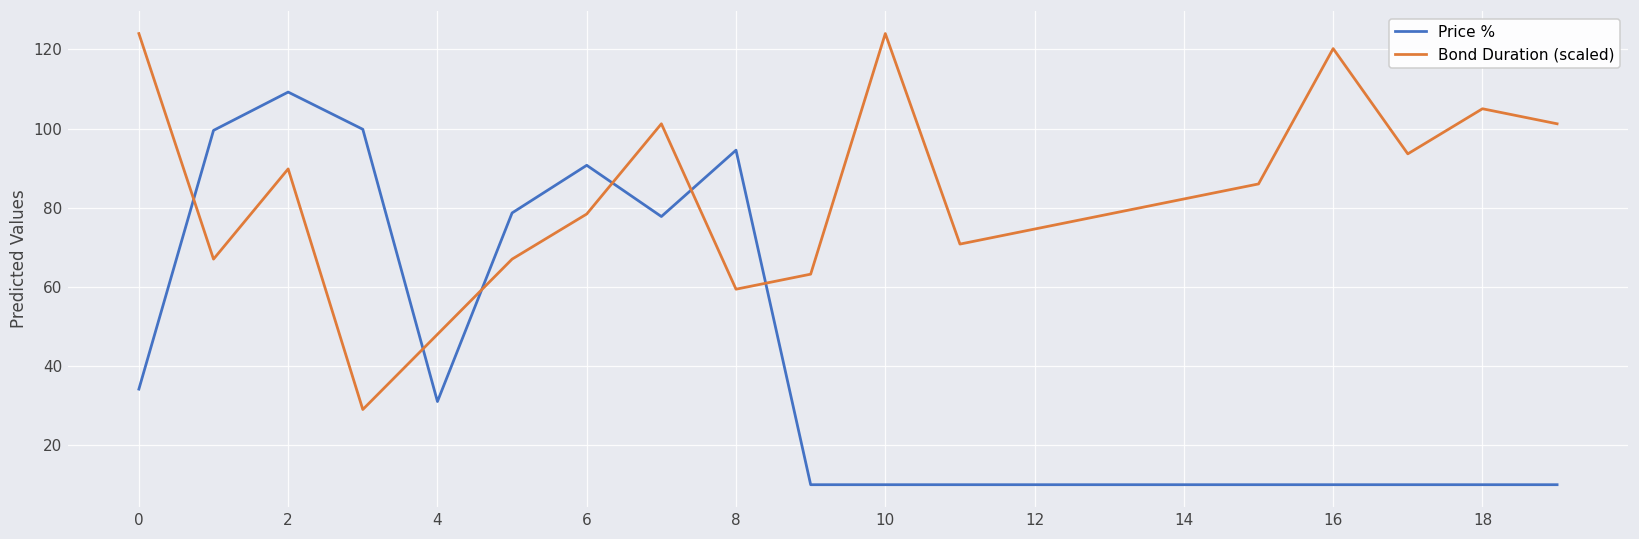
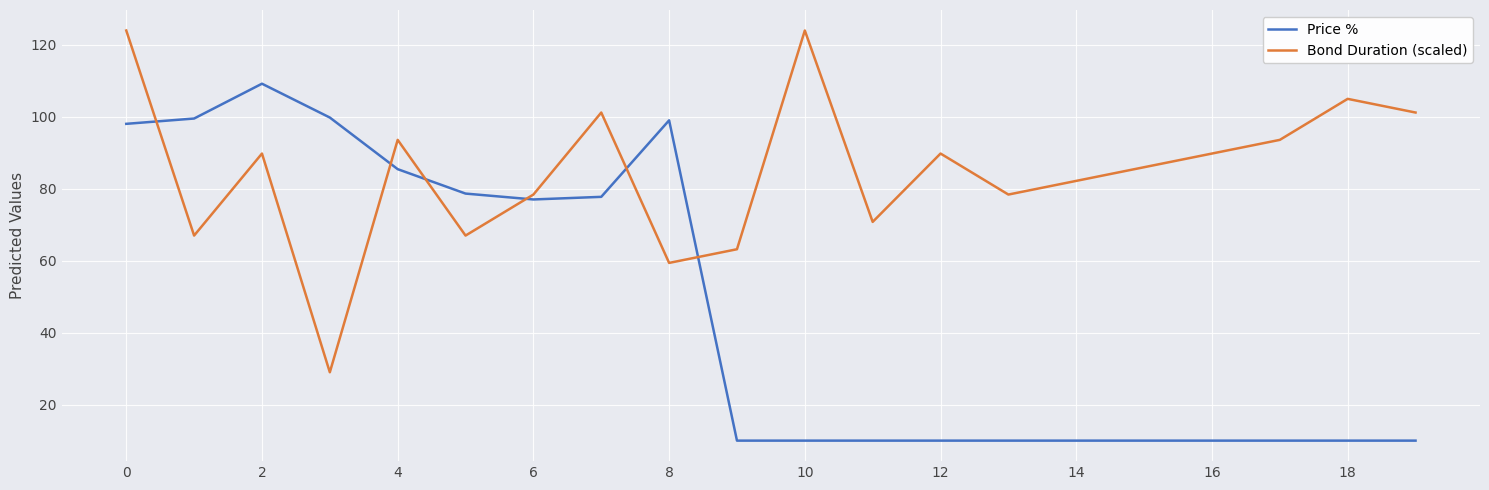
  {
    "Price %": {
-     "0": 34,
+     "0": 98,
      "2": 109,
-     "4": 31,
-     "6": 91,
-     "8": 95,
+     "4": 85,
+     "6": 77,
+     "8": 99,
      "10": 10,
      "12": 10,
      "14": 10,
      "16": 10,
      "18": 10
    },
    "Bond Duration (scaled)": {
      "0": 124,
      "2": 90,
-     "4": 48,
+     "4": 94,
      "6": 78,
      "8": 59,
      "10": 124,
-     "12": 75,
+     "12": 90,
      "14": 82,
-     "16": 120,
+     "16": 90,
      "18": 105
    }
  }
